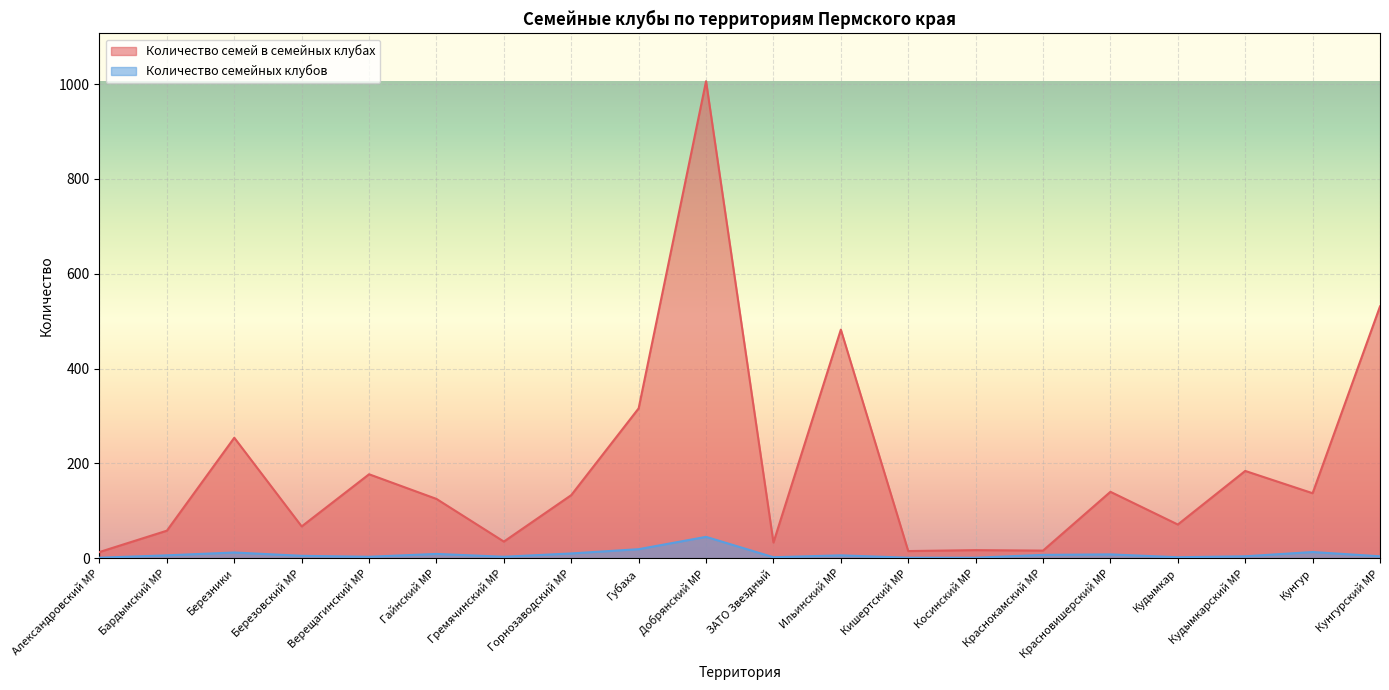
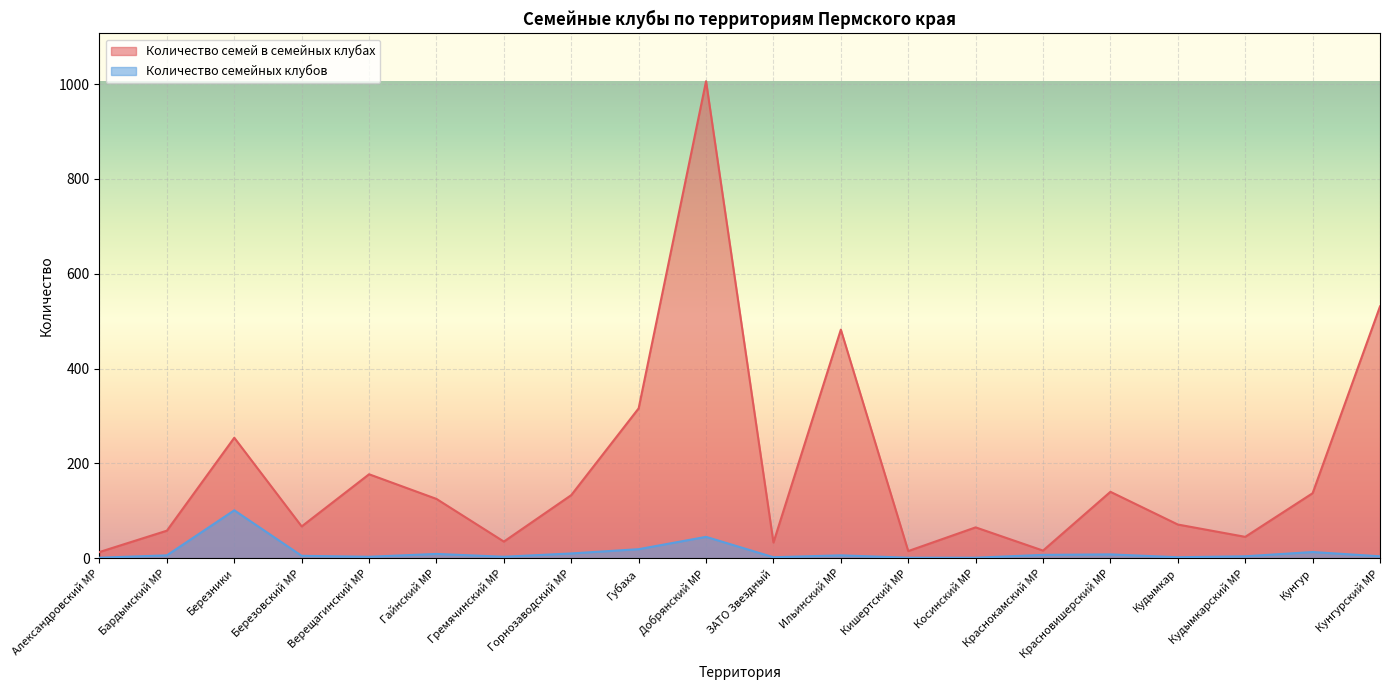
  {
    "Количество семей в семейных клубах": {
      "Александровский МР": 10,
      "Бардымский МР": 60,
      "Березники": 250,
      "Березовский МР": 70,
      "Верещагинский МР": 180,
      "Гайнский МР": 130,
      "Гремячинский МР": 40,
      "Горнозаводский МР": 130,
      "Губаха": 320,
      "Добрянский МР": 1010,
      "ЗАТО Звездный": 30,
      "Ильинский МР": 480,
      "Кишертский МР": 20,
-     "Косинский МР": 20,
+     "Косинский МР": 70,
      "Краснокамский МР": 20,
      "Красновишерский МР": 140,
      "Кудымкар": 70,
-     "Кудымкарский МР": 180,
+     "Кудымкарский МР": 50,
      "Кунгур": 140,
      "Кунгурский МР": 530
    },
    "Количество семейных клубов": {
      "Александровский МР": 0,
      "Бардымский МР": 10,
-     "Березники": 10,
+     "Березники": 100,
      "Березовский МР": 10,
      "Верещагинский МР": 0,
      "Гайнский МР": 10,
      "Гремячинский МР": 0,
      "Горнозаводский МР": 10,
      "Губаха": 20,
      "Добрянский МР": 50,
      "ЗАТО Звездный": 0,
      "Ильинский МР": 10,
      "Кишертский МР": 0,
      "Косинский МР": 0,
      "Краснокамский МР": 10,
      "Красновишерский МР": 10,
      "Кудымкар": 0,
      "Кудымкарский МР": 0,
      "Кунгур": 10,
      "Кунгурский МР": 0
    }
  }
